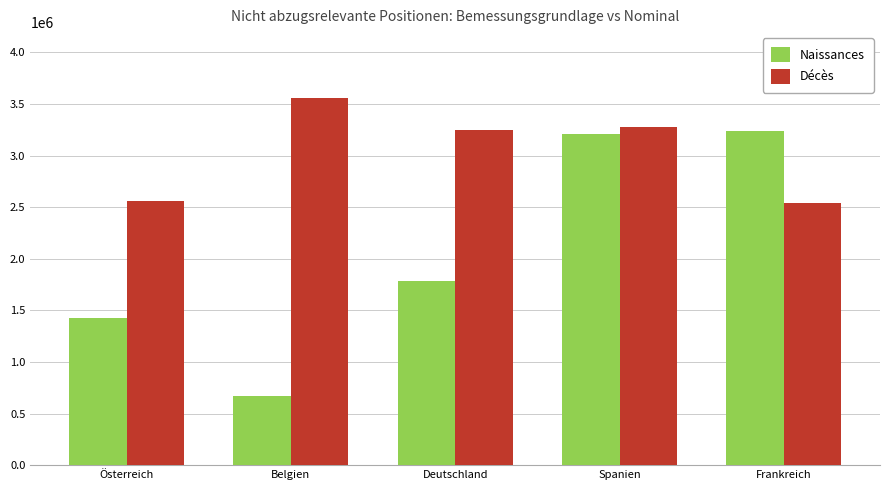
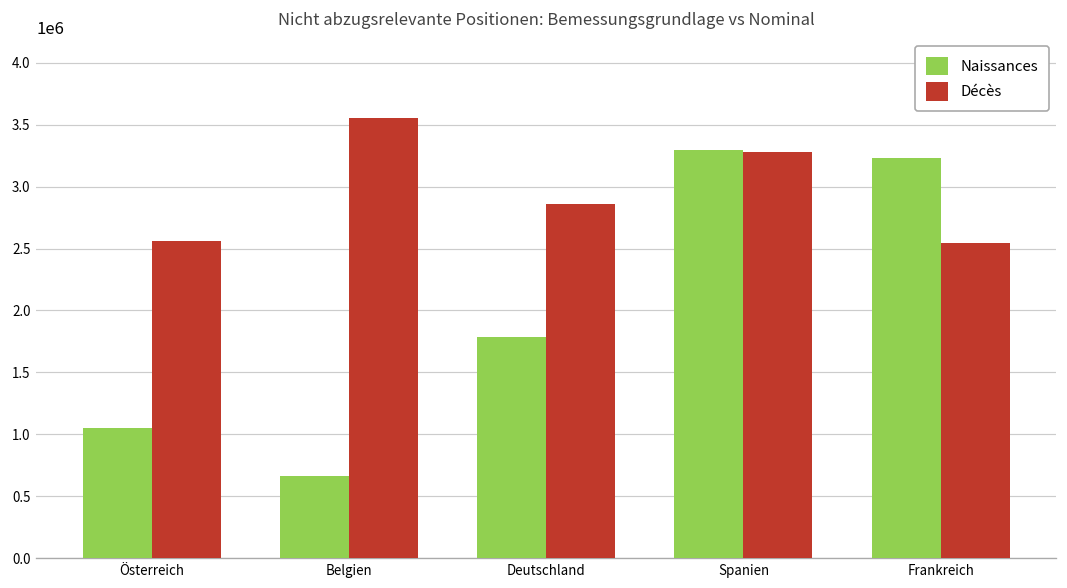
  {
    "Naissances": {
-     "Österreich": 1430000,
+     "Österreich": 1050000,
      "Belgien": 670000,
      "Deutschland": 1790000,
-     "Spanien": 3210000,
+     "Spanien": 3300000,
      "Frankreich": 3230000
    },
    "Décès": {
      "Österreich": 2560000,
      "Belgien": 3560000,
-     "Deutschland": 3250000,
+     "Deutschland": 2860000,
      "Spanien": 3280000,
      "Frankreich": 2540000
    }
  }
